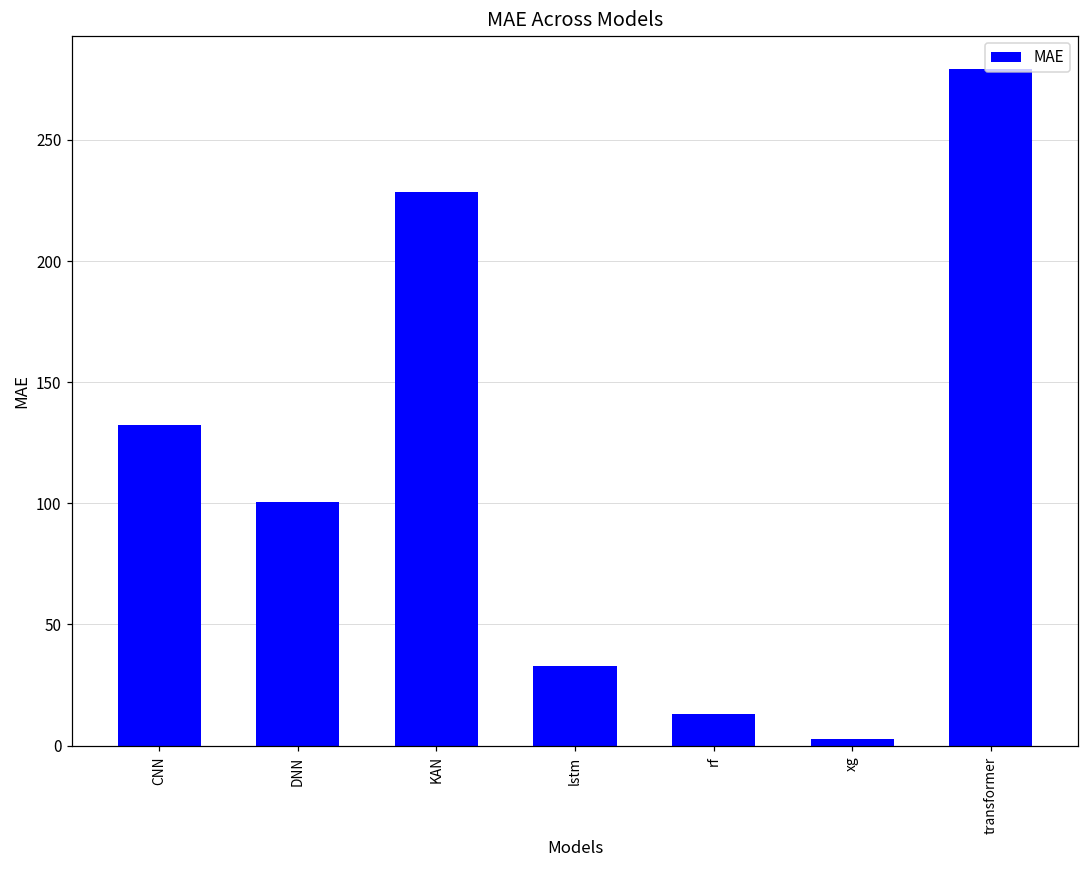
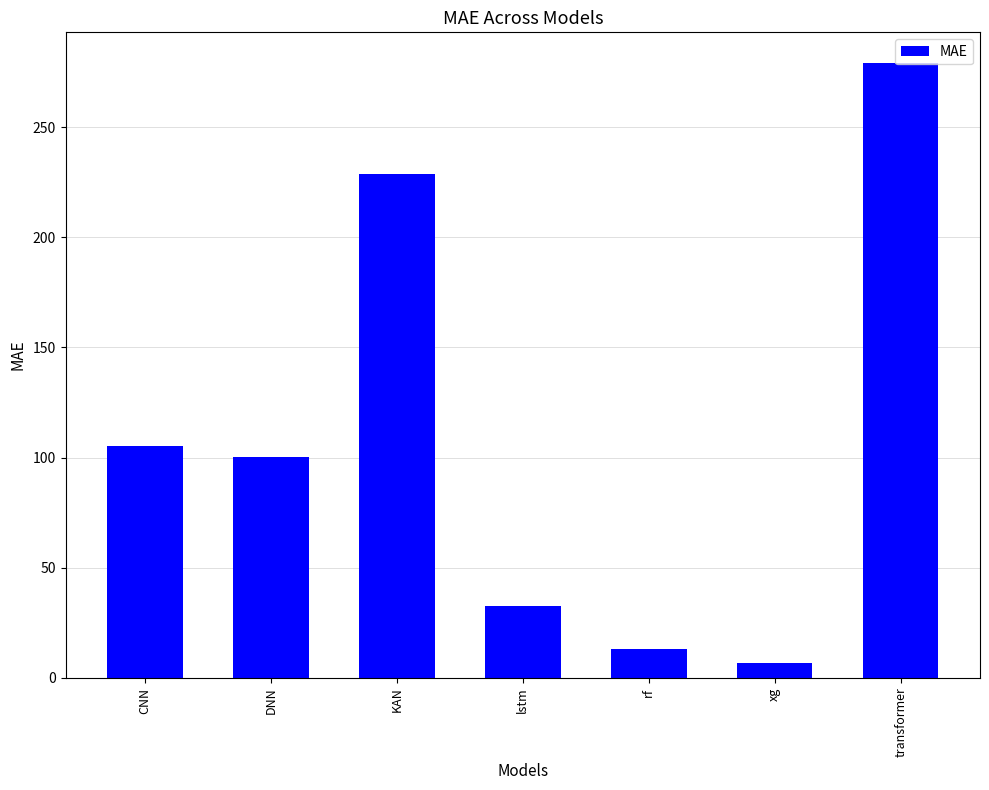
  {
-   "CNN": 132,
+   "CNN": 105,
    "DNN": 100,
    "KAN": 229,
    "lstm": 33,
    "rf": 13,
-   "xg": 3
+   "xg": 7
  }
